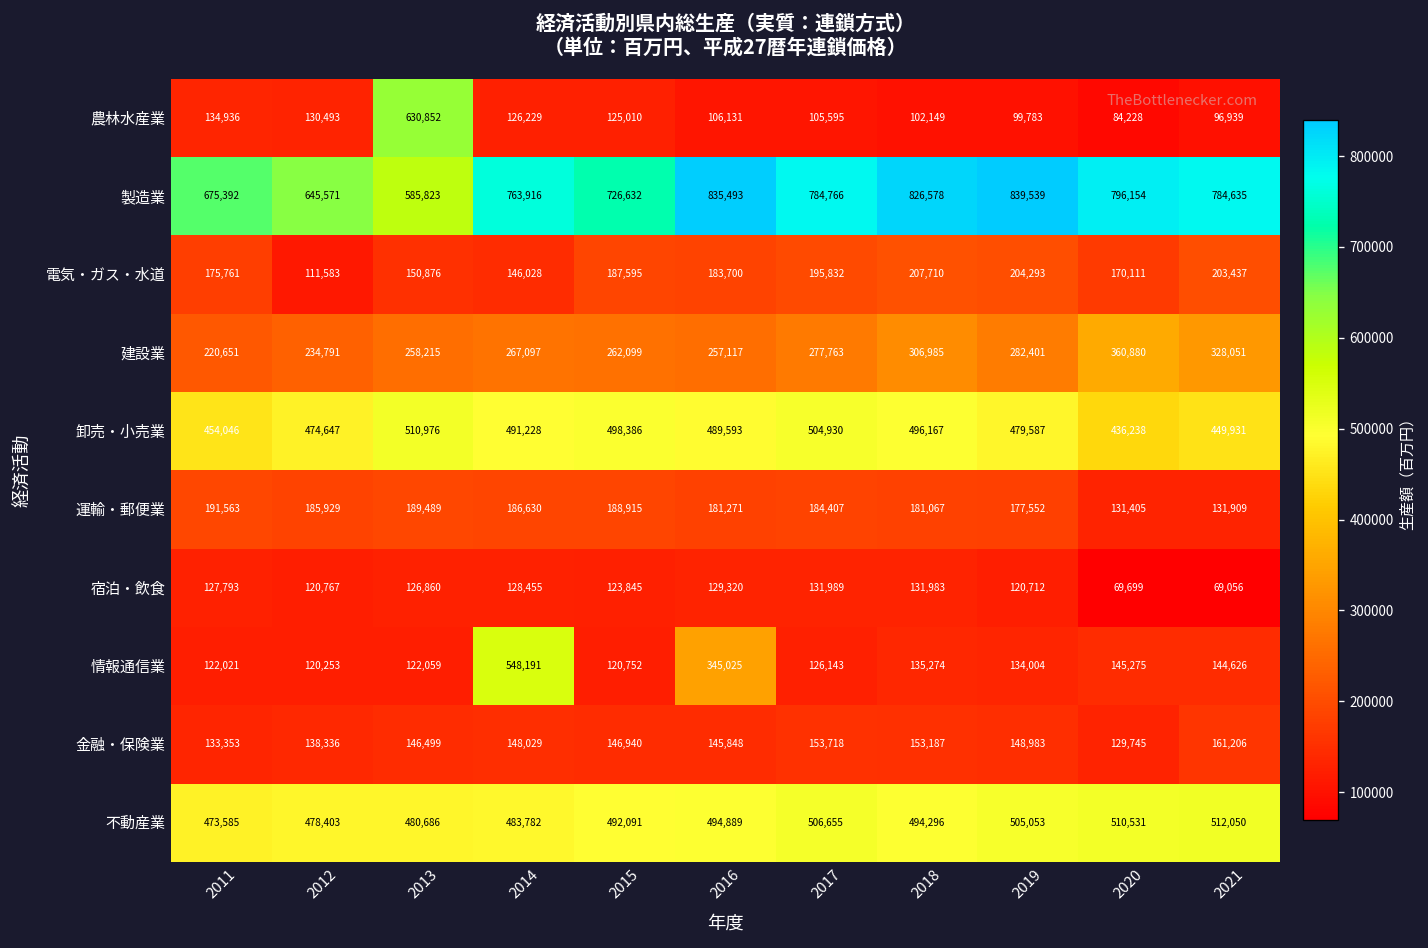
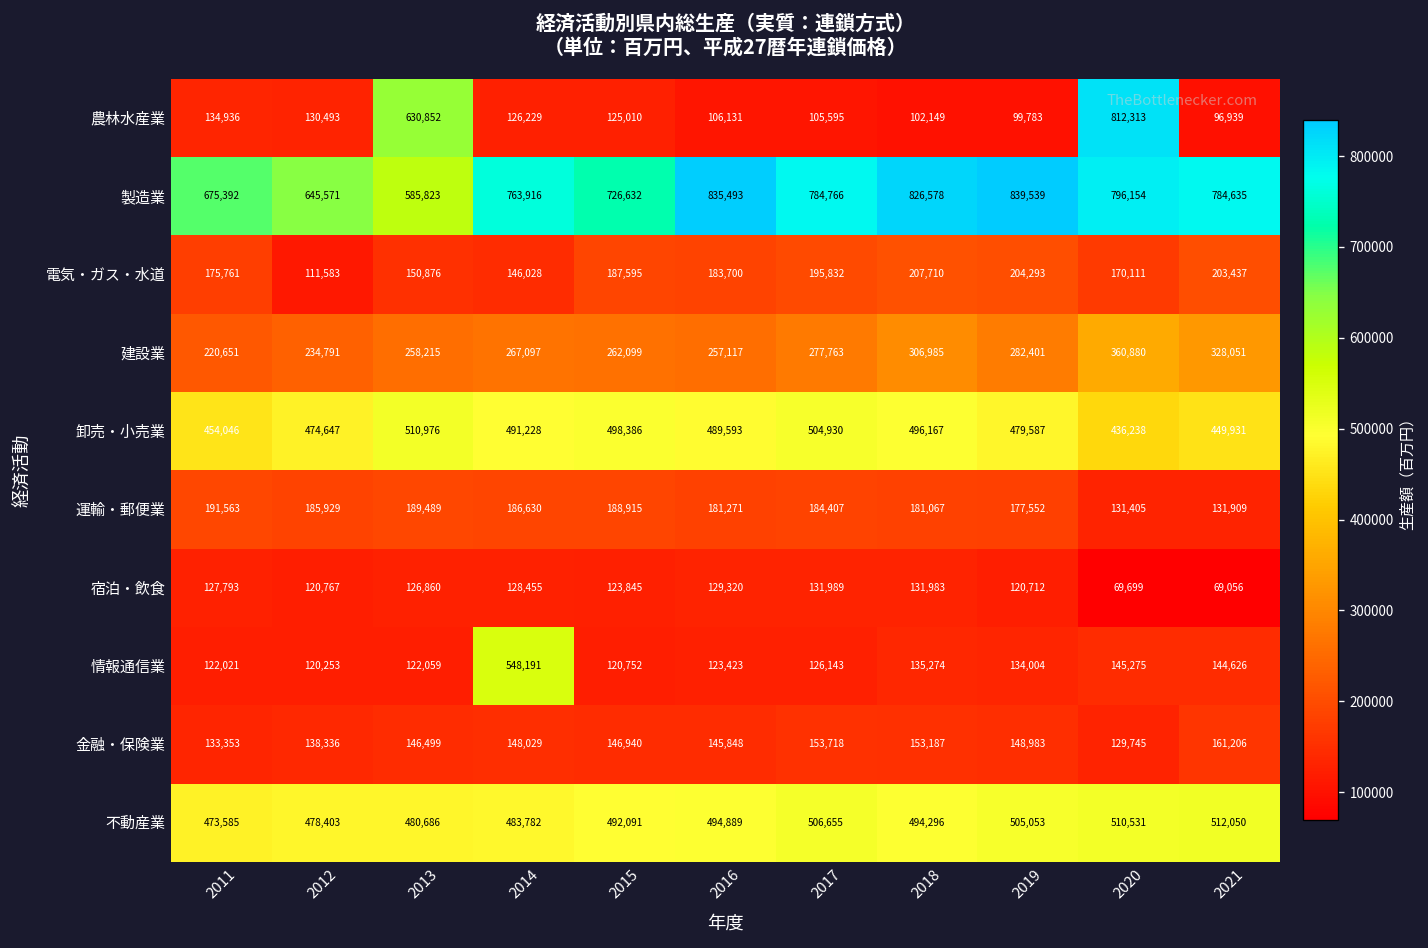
  {
    "農林水産業": {
      "2011": "134,936",
      "2012": "130,493",
      "2013": "630,852",
      "2014": "126,229",
      "2015": "125,010",
      "2016": "106,131",
      "2017": "105,595",
      "2018": "102,149",
      "2019": "99,783",
-     "2020": "84,228"
+     "2020": "812,313"
    },
    "製造業": {
      "2011": "675,392",
      "2012": "645,571",
      "2013": "585,823",
      "2014": "763,916",
      "2015": "726,632",
      "2016": "835,493",
      "2017": "784,766",
      "2018": "826,578",
      "2019": "839,539",
      "2020": "796,154",
      "2021": "784,635"
    },
    "電気・ガス・水道": {
      "2011": "175,761",
      "2012": "111,583",
      "2013": "150,876",
      "2014": "146,028",
      "2015": "187,595",
      "2016": "183,700",
      "2017": "195,832",
      "2018": "207,710",
      "2019": "204,293",
      "2020": "170,111",
      "2021": "203,437"
    },
    "建設業": {
      "2011": "220,651",
      "2012": "234,791",
      "2013": "258,215",
      "2014": "267,097",
      "2015": "262,099",
      "2016": "257,117",
      "2017": "277,763",
      "2018": "306,985",
      "2019": "282,401",
      "2020": "360,880",
      "2021": "328,051"
    },
    "卸売・小売業": {
      "2011": "454,046",
      "2012": "474,647",
      "2013": "510,976",
      "2014": "491,228",
      "2015": "498,386",
      "2016": "489,593",
      "2017": "504,930",
      "2018": "496,167",
      "2019": "479,587",
      "2020": "436,238",
      "2021": "449,931"
    },
    "運輸・郵便業": {
      "2011": "191,563",
      "2012": "185,929",
      "2013": "189,489",
      "2014": "186,630",
      "2015": "188,915",
      "2016": "181,271",
      "2017": "184,407",
      "2018": "181,067",
      "2019": "177,552",
      "2020": "131,405",
      "2021": "131,909"
    },
    "宿泊・飲食": {
      "2011": "127,793",
      "2012": "120,767",
      "2013": "126,860",
      "2014": "128,455",
      "2015": "123,845",
      "2016": "129,320",
      "2017": "131,989",
      "2018": "131,983",
      "2019": "120,712",
      "2020": "69,699",
      "2021": "69,056"
    },
    "情報通信業": {
      "2011": "122,021",
      "2012": "120,253",
      "2013": "122,059",
      "2014": "548,191",
      "2015": "120,752",
-     "2016": "345,025",
+     "2016": "123,423",
      "2017": "126,143",
      "2018": "135,274",
      "2019": "134,004",
      "2020": "145,275",
      "2021": "144,626"
    },
    "金融・保険業": {
      "2011": "133,353",
      "2012": "138,336",
      "2013": "146,499",
      "2014": "148,029",
      "2015": "146,940",
      "2016": "145,848",
      "2017": "153,718",
      "2018": "153,187",
      "2019": "148,983",
      "2020": "129,745",
      "2021": "161,206"
    },
    "不動産業": {
      "2011": "473,585",
      "2012": "478,403",
      "2013": "480,686",
      "2014": "483,782",
      "2015": "492,091",
      "2016": "494,889",
      "2017": "506,655",
      "2018": "494,296",
      "2019": "505,053",
      "2020": "510,531",
      "2021": "512,050"
    }
  }
